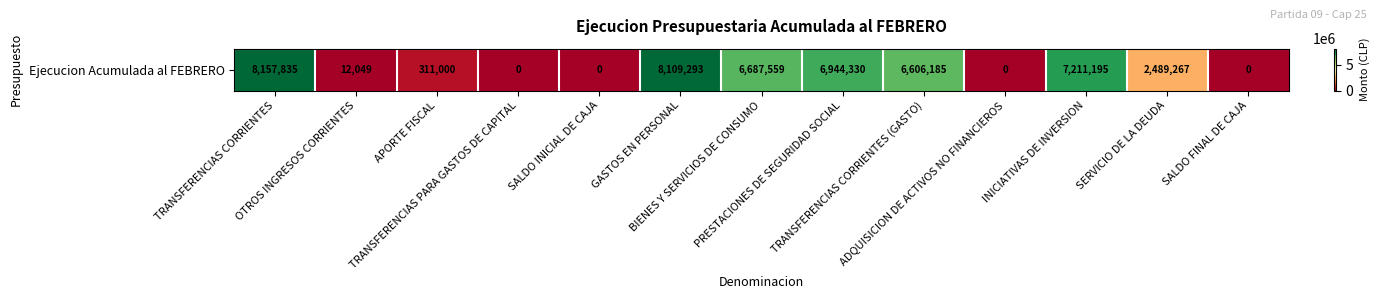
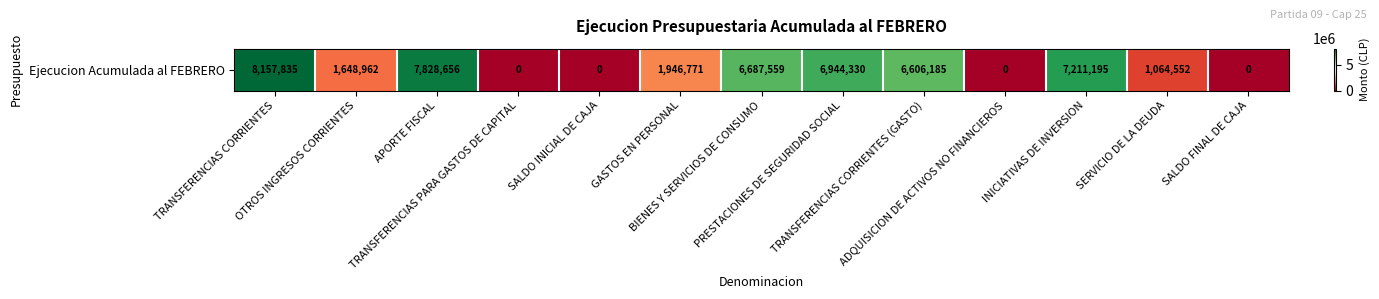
  {
    "Ejecucion Acumulada al FEBRERO": {
      "TRANSFERENCIAS CORRIENTES": "8,157,835",
-     "OTROS INGRESOS CORRIENTES": "12,049",
-     "APORTE FISCAL": "311,000",
+     "OTROS INGRESOS CORRIENTES": "1,648,962",
+     "APORTE FISCAL": "7,828,656",
      "TRANSFERENCIAS PARA GASTOS DE CAPITAL": "0",
      "SALDO INICIAL DE CAJA": "0",
-     "GASTOS EN PERSONAL": "8,109,293",
+     "GASTOS EN PERSONAL": "1,946,771",
      "BIENES Y SERVICIOS DE CONSUMO": "6,687,559",
      "PRESTACIONES DE SEGURIDAD SOCIAL": "6,944,330",
      "TRANSFERENCIAS CORRIENTES (GASTO)": "6,606,185",
      "ADQUISICION DE ACTIVOS NO FINANCIEROS": "0",
      "INICIATIVAS DE INVERSION": "7,211,195",
-     "SERVICIO DE LA DEUDA": "2,489,267",
+     "SERVICIO DE LA DEUDA": "1,064,552",
      "SALDO FINAL DE CAJA": "0"
    }
  }
